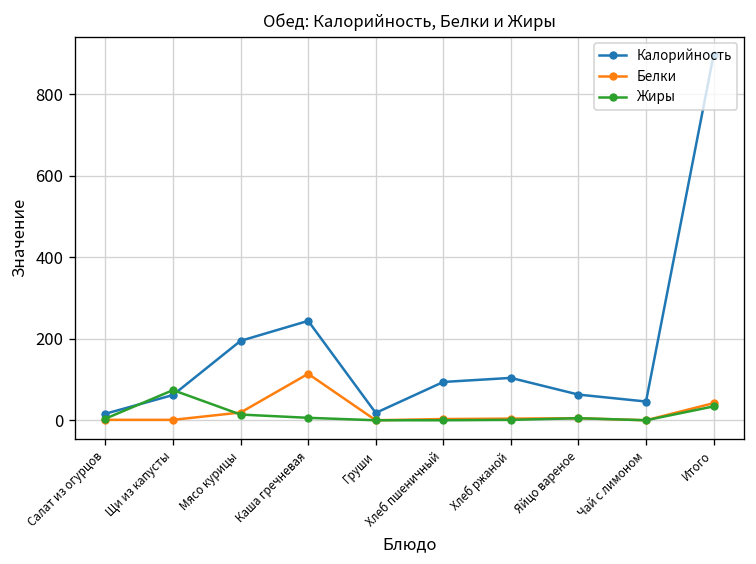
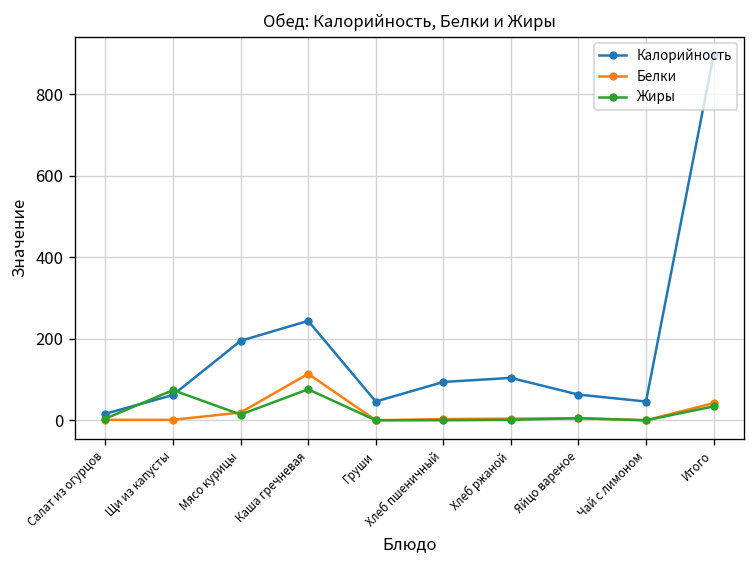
  {
    "Калорийность": {
      "Салат из огурцов": 20,
      "Щи из капусты": 60,
      "Мясо курицы": 200,
      "Каша гречневая": 240,
-     "Груши": 20,
+     "Груши": 50,
      "Хлеб пшеничный": 90,
      "Хлеб ржаной": 100,
      "Яйцо вареное": 60,
      "Чай с лимоном": 50
    },
    "Белки": {
      "Щи из капусты": 0,
      "Каша гречневая": 110,
      "Итого": 40
    },
    "Жиры": {
      "Щи из капусты": 70,
-     "Каша гречневая": 10,
+     "Каша гречневая": 80,
      "Итого": 30
    }
  }
